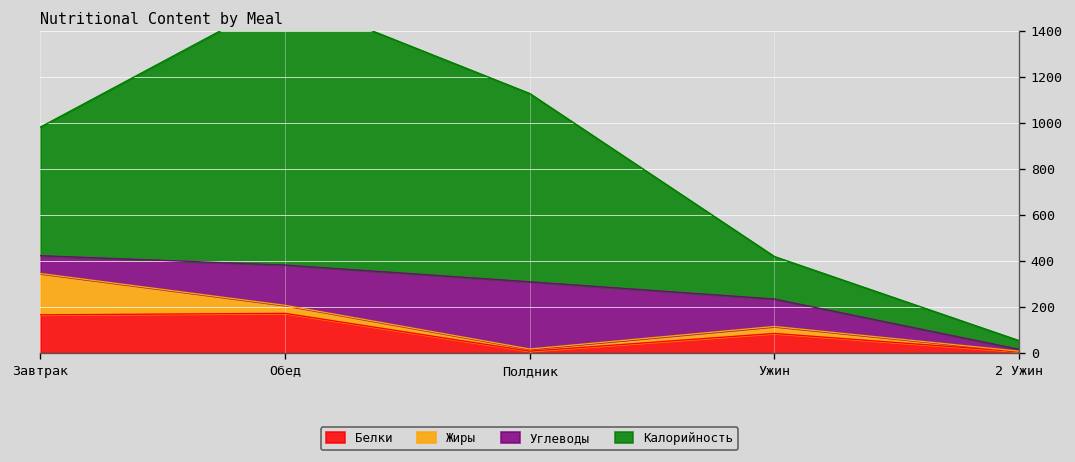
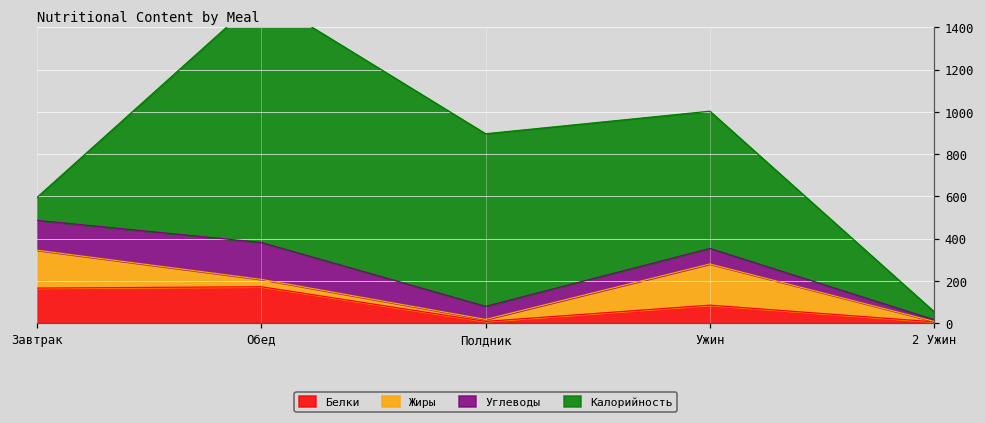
  {
    "Белки": {
      "Завтрак": 170,
      "Обед": 170,
      "Ужин": 90
    },
    "Жиры": {
      "Завтрак": 180,
      "Обед": 30,
-     "Ужин": 30
+     "Ужин": 190
    },
    "Углеводы": {
-     "Завтрак": 80,
+     "Завтрак": 140,
      "Обед": 170,
-     "Полдник": 290,
-     "Ужин": 120
+     "Полдник": 60,
+     "Ужин": 70
    },
    "Калорийность": {
-     "Завтрак": 560,
+     "Завтрак": 110,
      "Полдник": 820,
-     "Ужин": 180,
+     "Ужин": 650,
      "2 Ужин": 40
    }
  }
